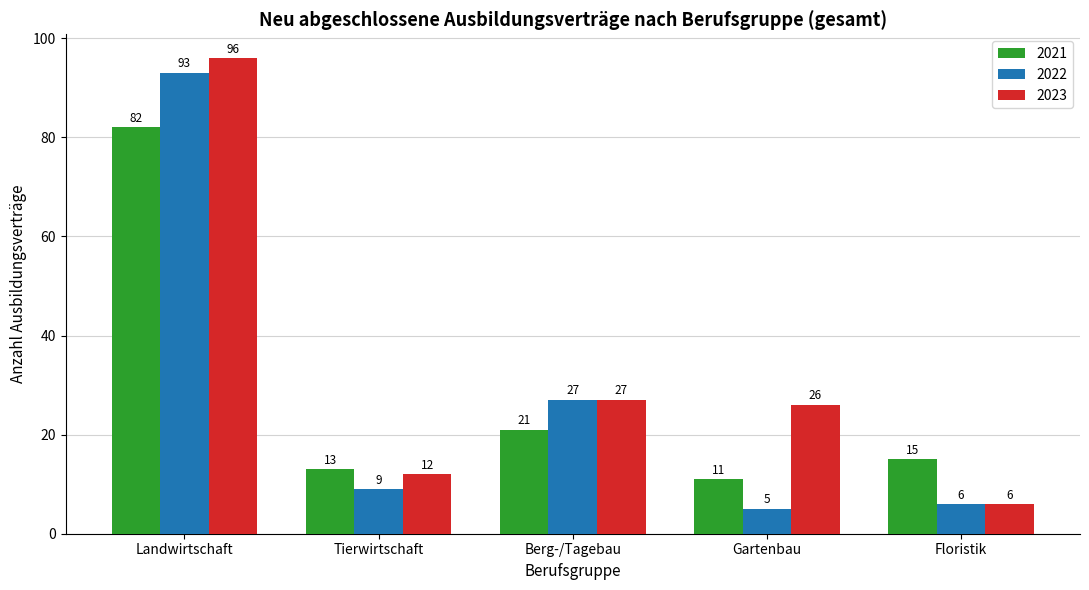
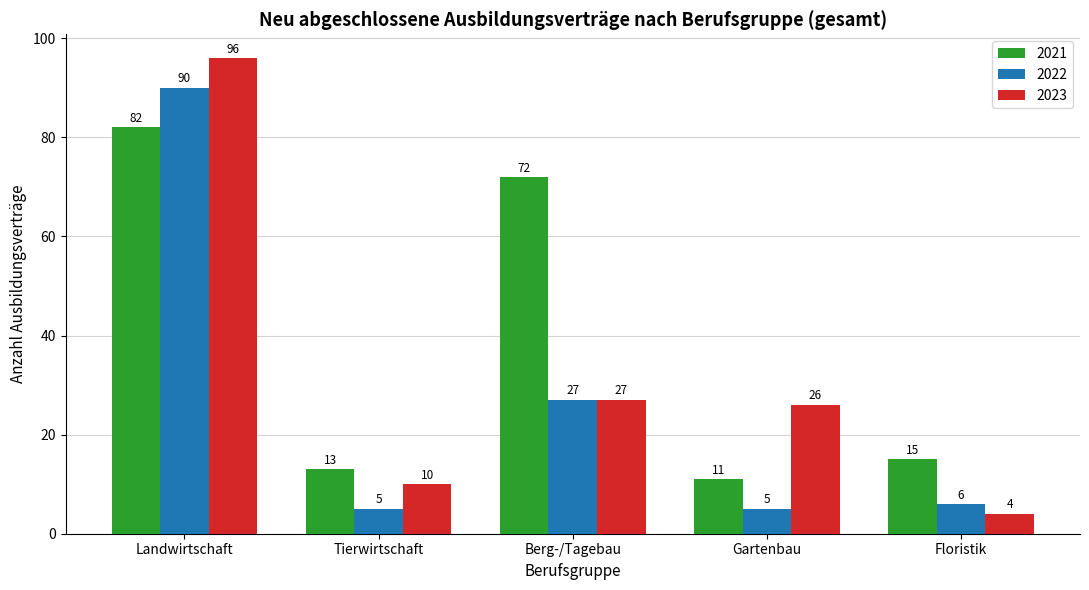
  {
    "2021": {
      "Landwirtschaft": 82,
      "Tierwirtschaft": 13,
-     "Berg-/Tagebau": 21,
+     "Berg-/Tagebau": 72,
      "Gartenbau": 11,
      "Floristik": 15
    },
    "2022": {
-     "Landwirtschaft": 93,
-     "Tierwirtschaft": 9,
+     "Landwirtschaft": 90,
+     "Tierwirtschaft": 5,
      "Berg-/Tagebau": 27,
      "Gartenbau": 5,
      "Floristik": 6
    },
    "2023": {
      "Landwirtschaft": 96,
-     "Tierwirtschaft": 12,
+     "Tierwirtschaft": 10,
      "Berg-/Tagebau": 27,
      "Gartenbau": 26,
-     "Floristik": 6
+     "Floristik": 4
    }
  }
